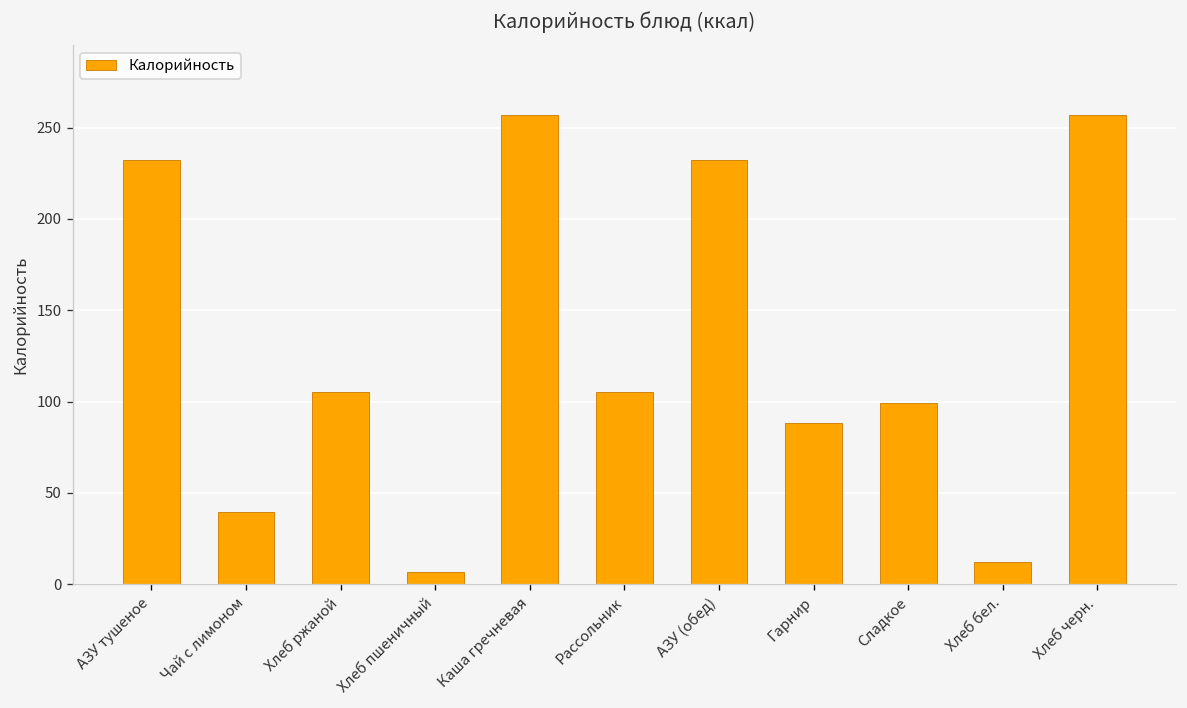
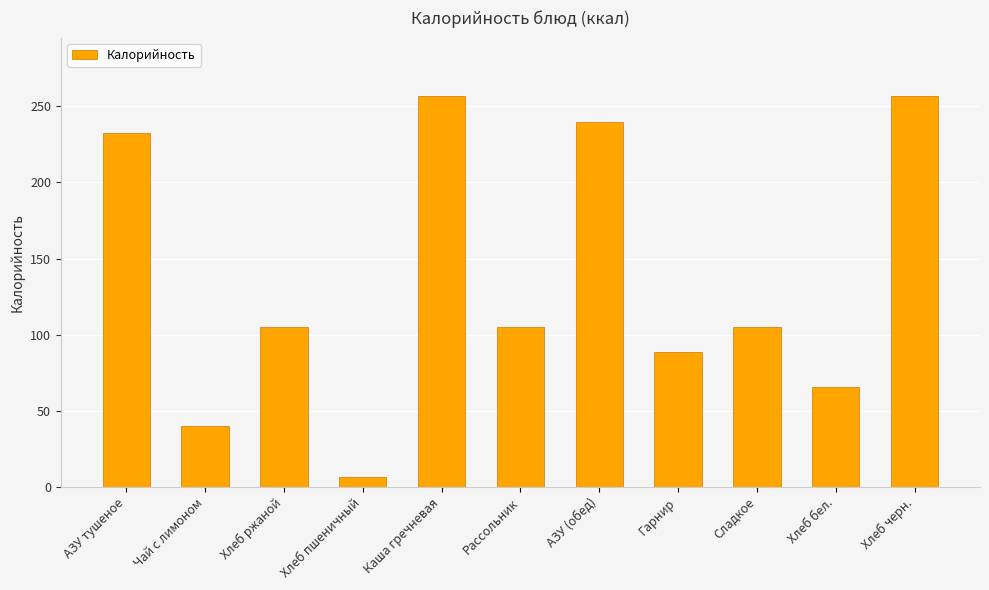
  {
    "АЗУ тушеное": 233,
    "Чай с лимоном": 40,
    "Хлеб ржаной": 105,
    "Хлеб пшеничный": 6,
    "Каша гречневая": 257,
    "Рассольник": 105,
-   "АЗУ (обед)": 233,
+   "АЗУ (обед)": 239,
    "Гарнир": 88,
-   "Сладкое": 99,
-   "Хлеб бел.": 12,
+   "Сладкое": 105,
+   "Хлеб бел.": 66,
    "Хлеб черн.": 257
  }
